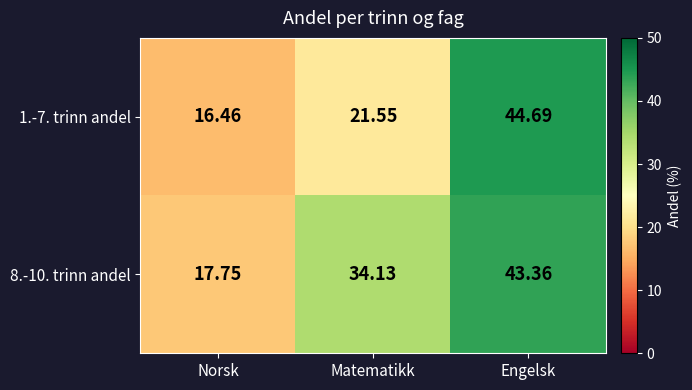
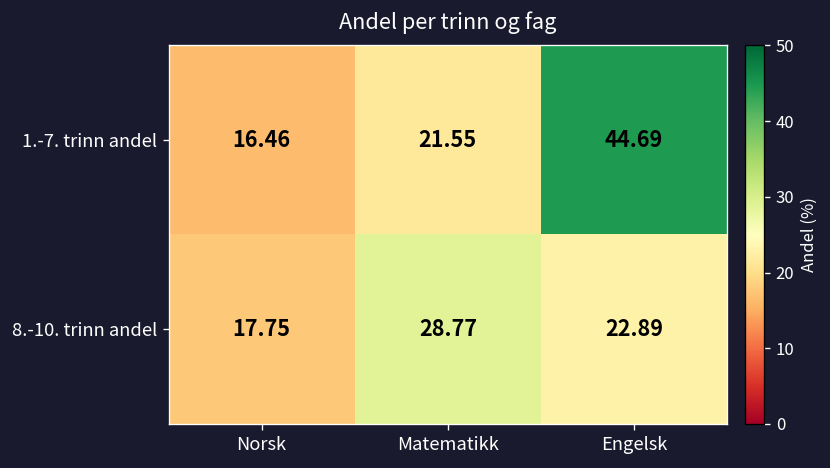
  {
    "1.-7. trinn andel": {
      "Norsk": 16.46,
      "Matematikk": 21.55,
      "Engelsk": 44.69
    },
    "8.-10. trinn andel": {
      "Norsk": 17.75,
-     "Matematikk": 34.13,
-     "Engelsk": 43.36
+     "Matematikk": 28.77,
+     "Engelsk": 22.89
    }
  }
